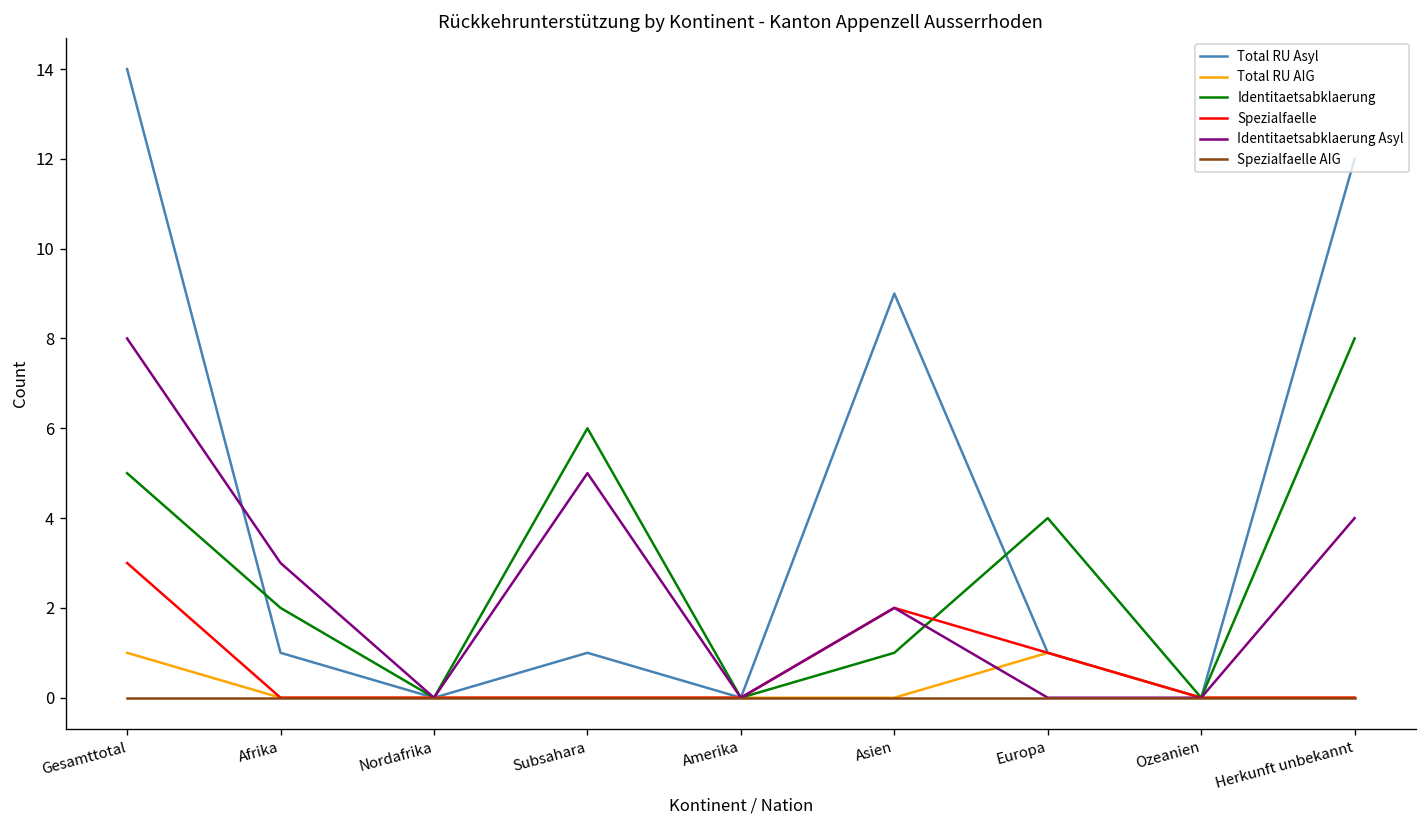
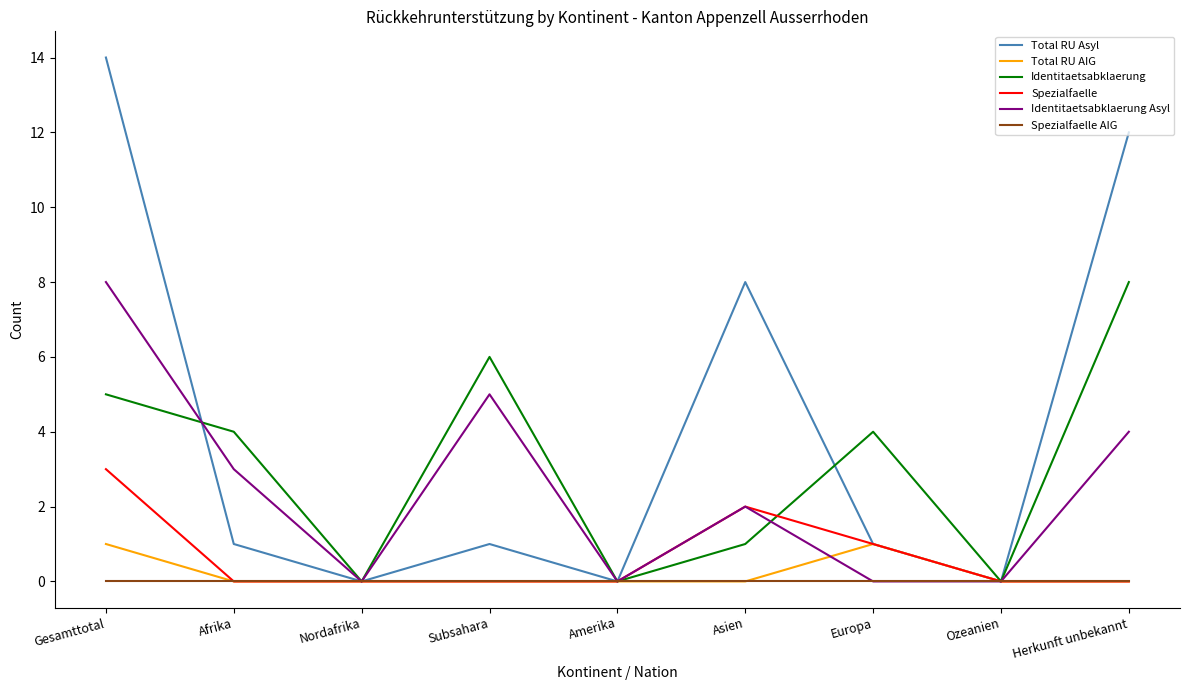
  {
    "Total RU Asyl": {
      "Gesamttotal": 14,
      "Afrika": 1,
      "Subsahara": 1,
-     "Asien": 9
+     "Asien": 8
    },
    "Total RU AIG": {
      "Gesamttotal": 1
    },
    "Identitaetsabklaerung": {
      "Gesamttotal": 5,
-     "Afrika": 2,
+     "Afrika": 4,
      "Subsahara": 6,
      "Asien": 1,
      "Europa": 4,
      "Herkunft unbekannt": 8
    },
    "Spezialfaelle": {
      "Gesamttotal": 3
    },
    "Identitaetsabklaerung Asyl": {
      "Gesamttotal": 8,
      "Afrika": 3,
      "Subsahara": 5,
      "Herkunft unbekannt": 4
    },
    "Spezialfaelle AIG": {
      "Gesamttotal": 0
    }
  }
